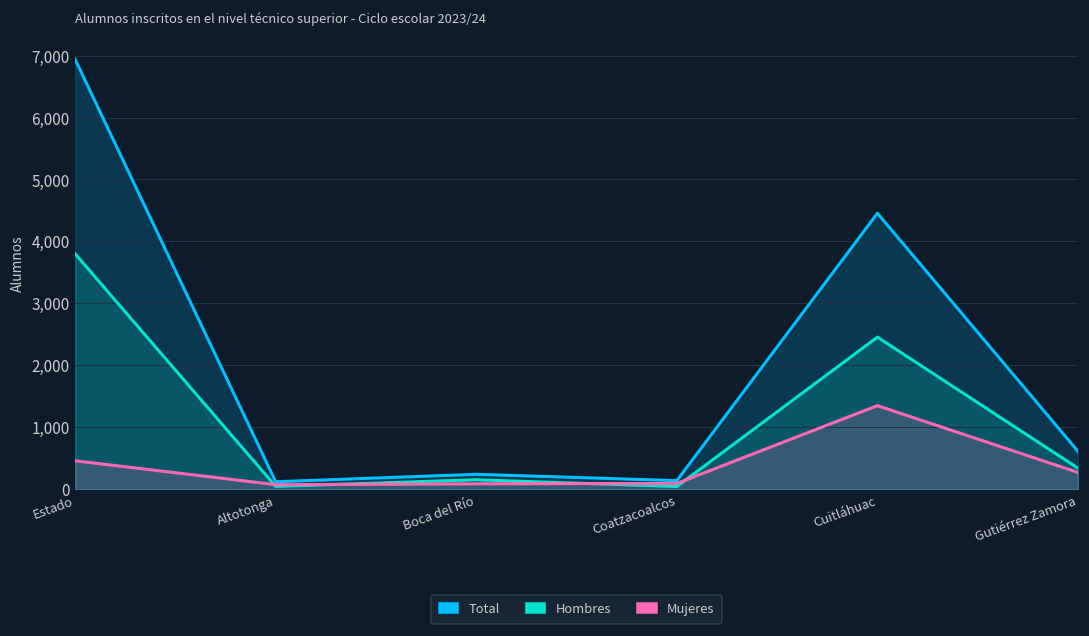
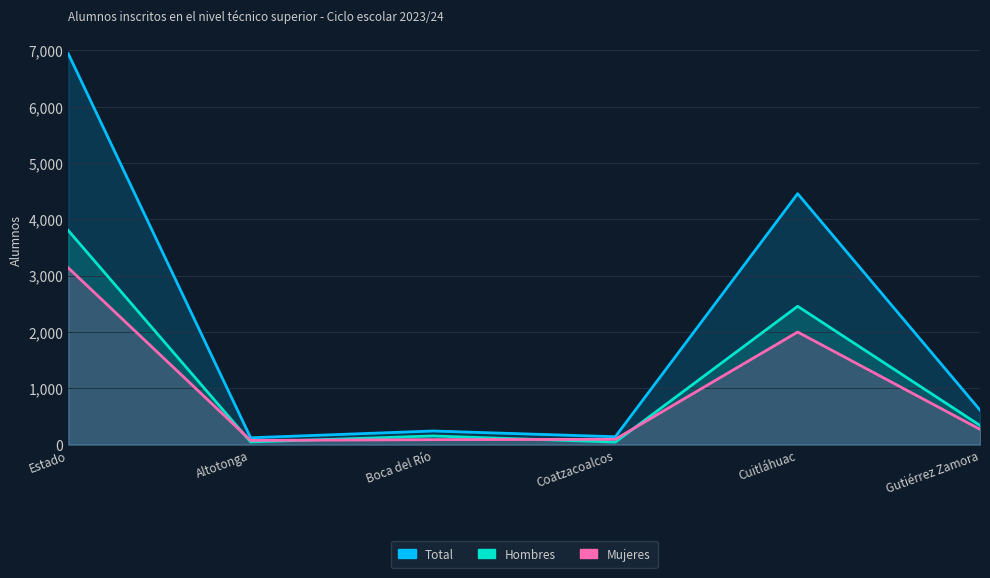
  {
    "Mujeres": {
-     "Estado": "500",
+     "Estado": "3,100",
      "Boca del Río": "100",
-     "Cuitláhuac": "1,400",
+     "Cuitláhuac": "2,000",
      "Gutiérrez Zamora": "300"
    }
  }
